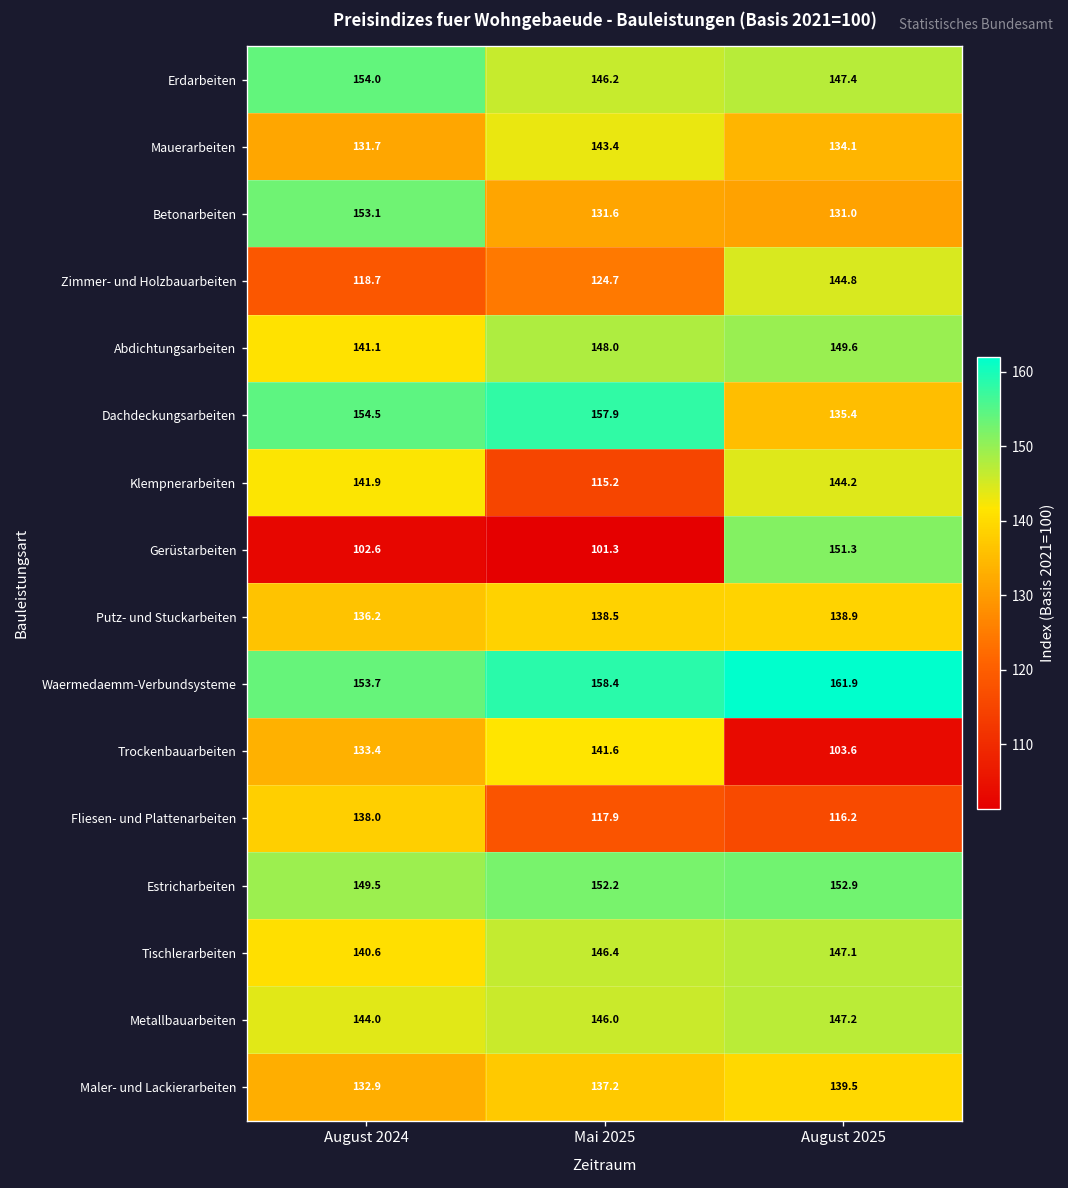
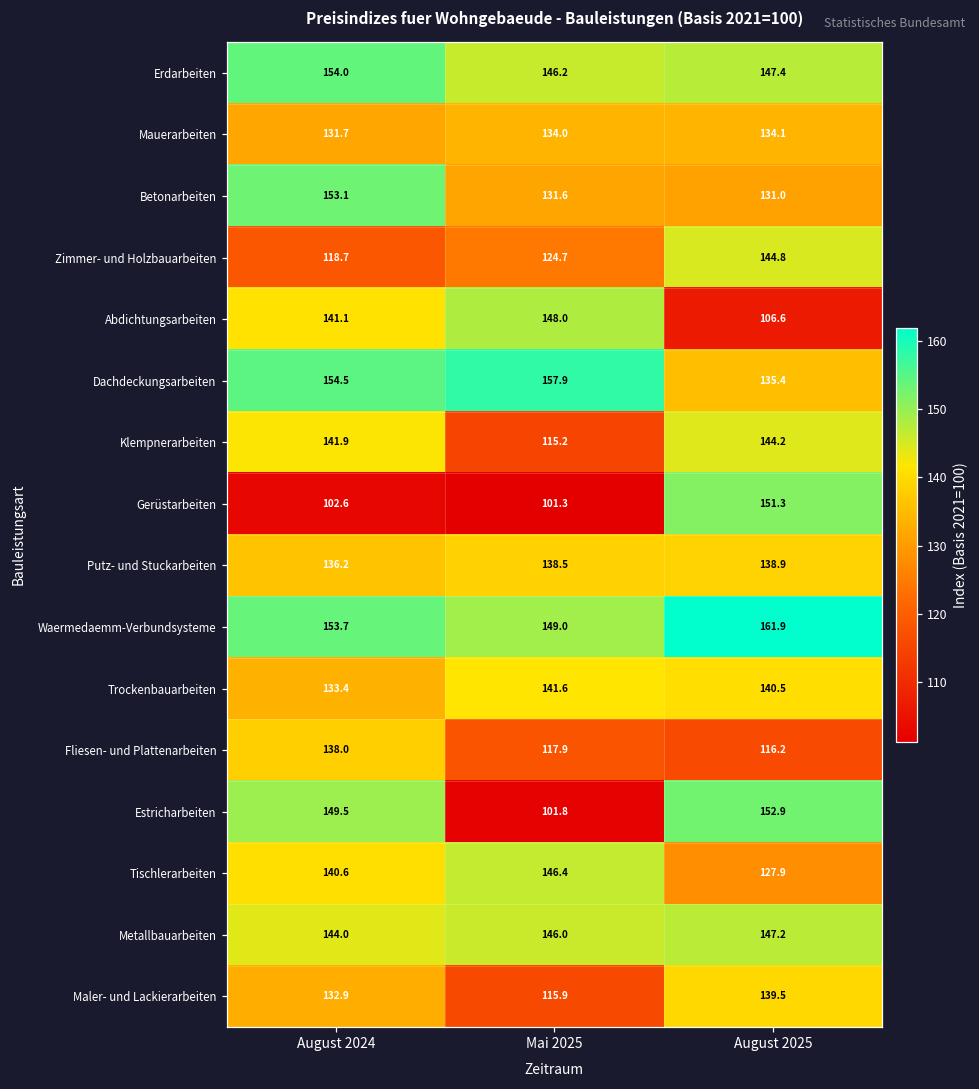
  {
    "Erdarbeiten": {
      "August 2024": 154.0,
      "Mai 2025": 146.2,
      "August 2025": 147.4
    },
    "Mauerarbeiten": {
      "August 2024": 131.7,
-     "Mai 2025": 143.4,
+     "Mai 2025": 134.0,
      "August 2025": 134.1
    },
    "Betonarbeiten": {
      "August 2024": 153.1,
      "Mai 2025": 131.6,
      "August 2025": 131.0
    },
    "Zimmer- und Holzbauarbeiten": {
      "August 2024": 118.7,
      "Mai 2025": 124.7,
      "August 2025": 144.8
    },
    "Abdichtungsarbeiten": {
      "August 2024": 141.1,
      "Mai 2025": 148.0,
-     "August 2025": 149.6
+     "August 2025": 106.6
    },
    "Dachdeckungsarbeiten": {
      "August 2024": 154.5,
      "Mai 2025": 157.9,
      "August 2025": 135.4
    },
    "Klempnerarbeiten": {
      "August 2024": 141.9,
      "Mai 2025": 115.2,
      "August 2025": 144.2
    },
    "Gerüstarbeiten": {
      "August 2024": 102.6,
      "Mai 2025": 101.3,
      "August 2025": 151.3
    },
    "Putz- und Stuckarbeiten": {
      "August 2024": 136.2,
      "Mai 2025": 138.5,
      "August 2025": 138.9
    },
    "Waermedaemm-Verbundsysteme": {
      "August 2024": 153.7,
-     "Mai 2025": 158.4,
+     "Mai 2025": 149.0,
      "August 2025": 161.9
    },
    "Trockenbauarbeiten": {
      "August 2024": 133.4,
      "Mai 2025": 141.6,
-     "August 2025": 103.6
+     "August 2025": 140.5
    },
    "Fliesen- und Plattenarbeiten": {
      "August 2024": 138.0,
      "Mai 2025": 117.9,
      "August 2025": 116.2
    },
    "Estricharbeiten": {
      "August 2024": 149.5,
-     "Mai 2025": 152.2,
+     "Mai 2025": 101.8,
      "August 2025": 152.9
    },
    "Tischlerarbeiten": {
      "August 2024": 140.6,
      "Mai 2025": 146.4,
-     "August 2025": 147.1
+     "August 2025": 127.9
    },
    "Metallbauarbeiten": {
      "August 2024": 144.0,
      "Mai 2025": 146.0,
      "August 2025": 147.2
    },
    "Maler- und Lackierarbeiten": {
      "August 2024": 132.9,
-     "Mai 2025": 137.2,
+     "Mai 2025": 115.9,
      "August 2025": 139.5
    }
  }
